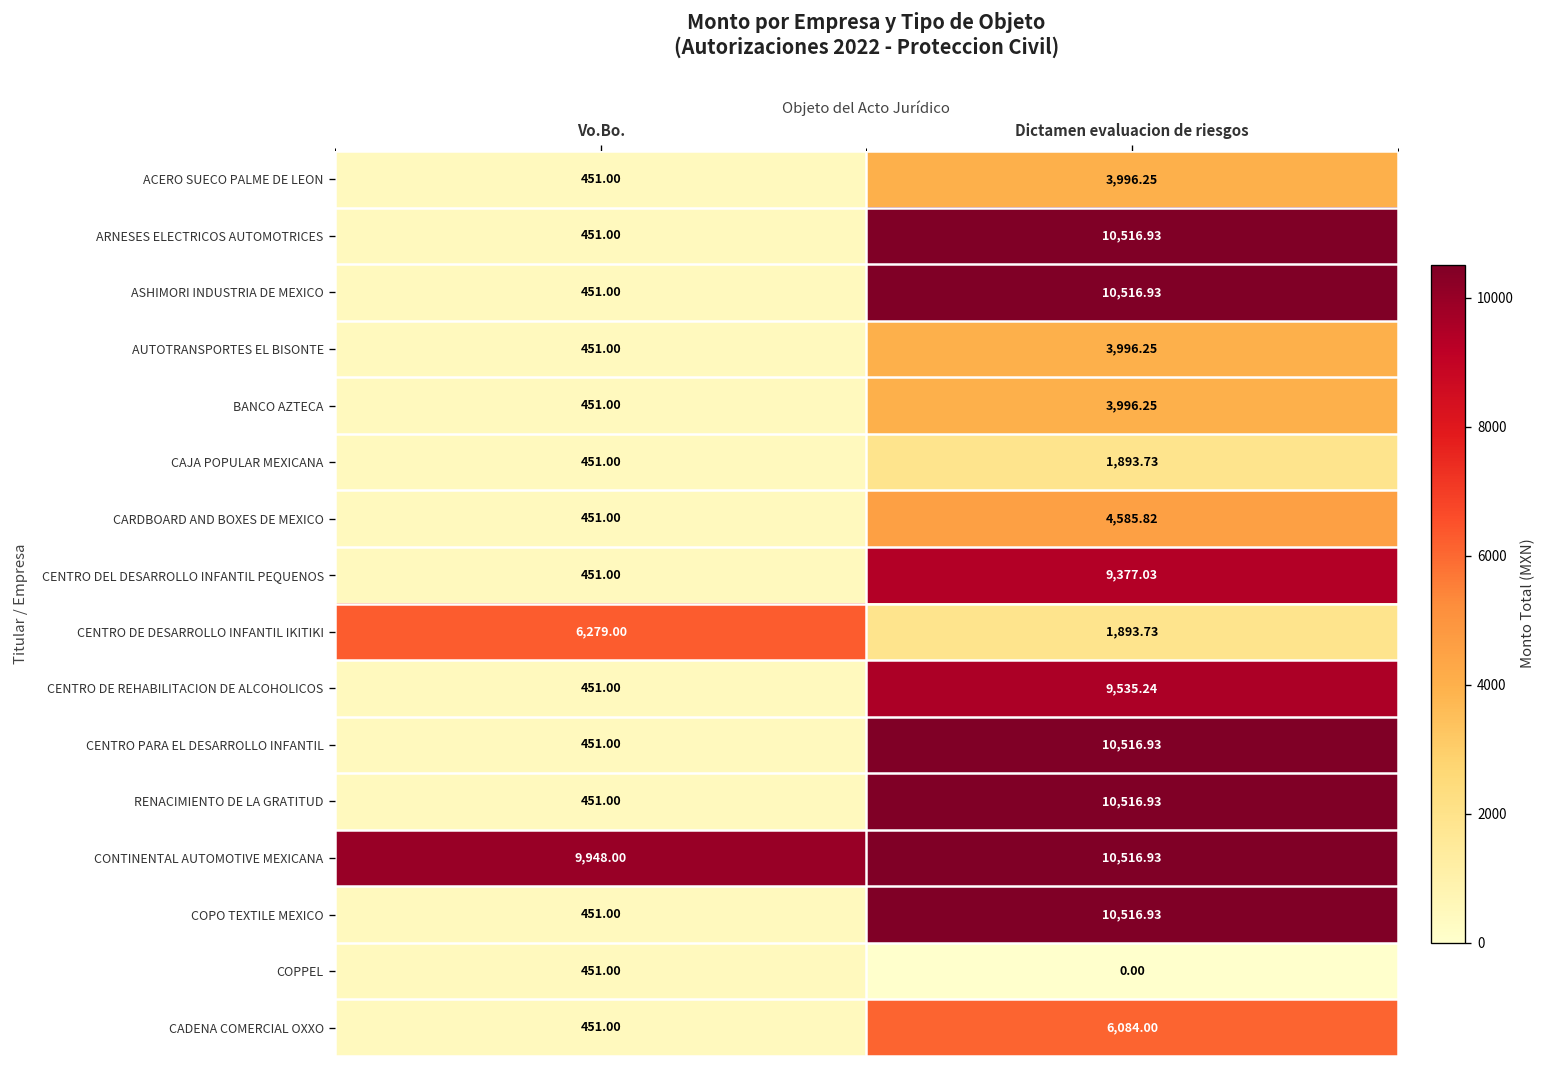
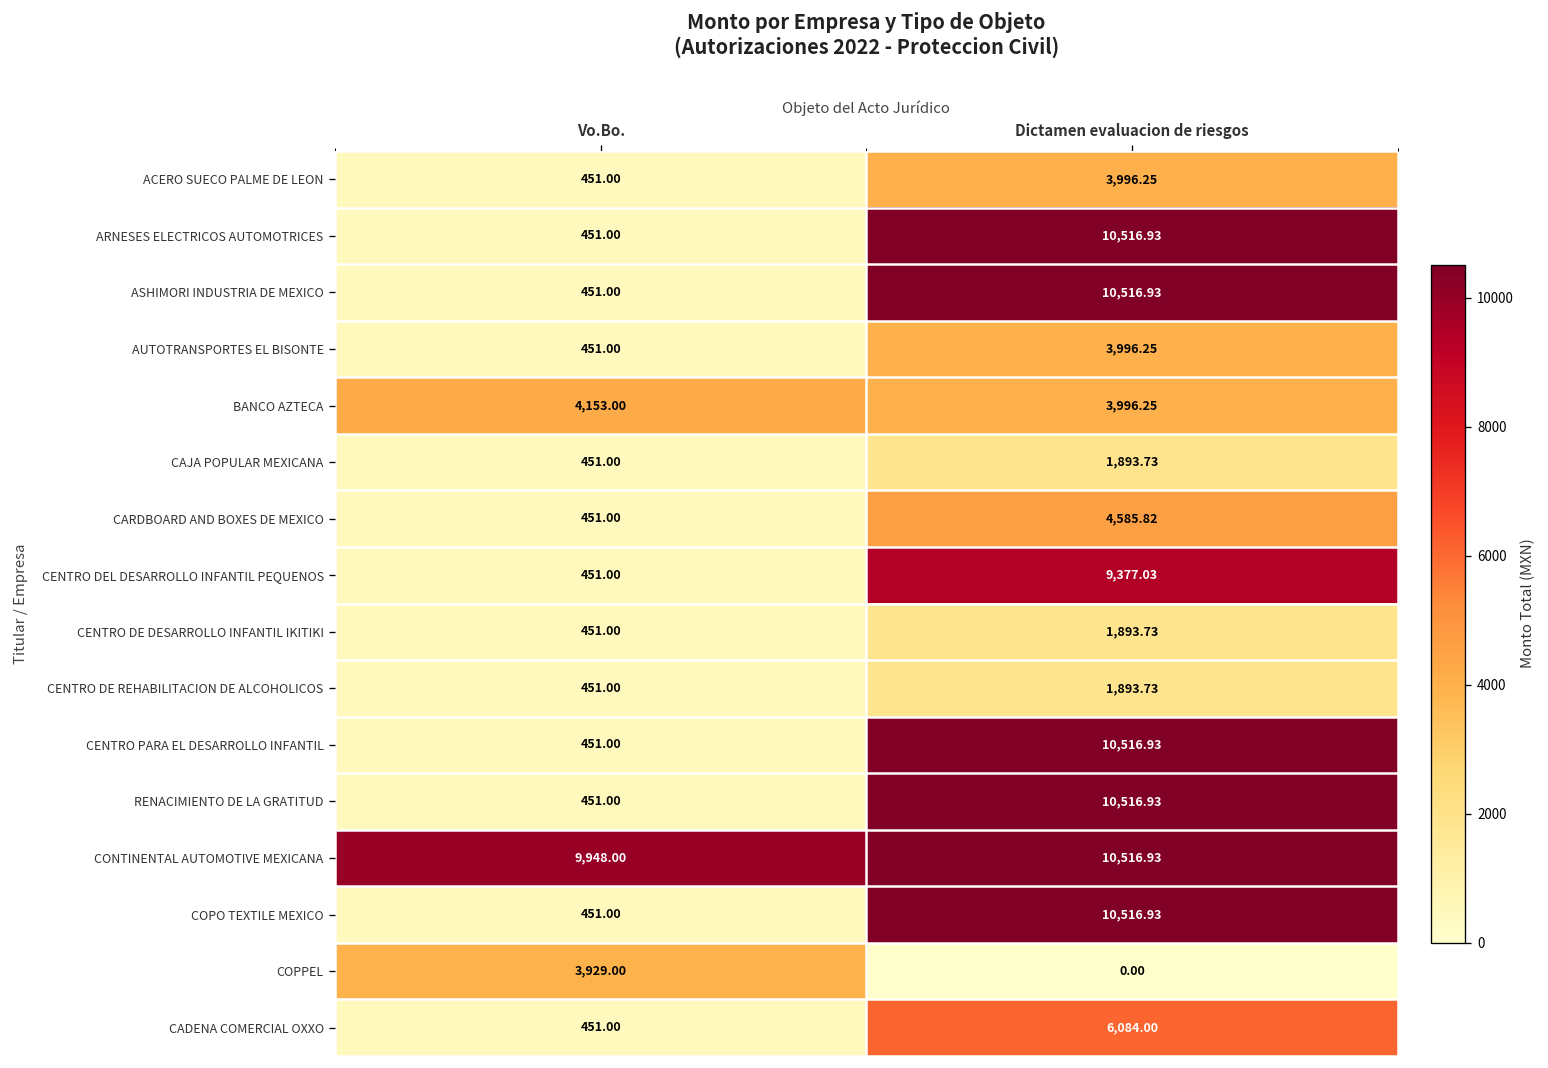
  {
    "ACERO SUECO PALME DE LEON": {
      "Vo.Bo.": "451.00",
      "Dictamen evaluacion de riesgos": "3,996.25"
    },
    "ARNESES ELECTRICOS AUTOMOTRICES": {
      "Vo.Bo.": "451.00",
      "Dictamen evaluacion de riesgos": "10,516.93"
    },
    "ASHIMORI INDUSTRIA DE MEXICO": {
      "Vo.Bo.": "451.00",
      "Dictamen evaluacion de riesgos": "10,516.93"
    },
    "AUTOTRANSPORTES EL BISONTE": {
      "Vo.Bo.": "451.00",
      "Dictamen evaluacion de riesgos": "3,996.25"
    },
    "BANCO AZTECA": {
-     "Vo.Bo.": "451.00",
+     "Vo.Bo.": "4,153.00",
      "Dictamen evaluacion de riesgos": "3,996.25"
    },
    "CAJA POPULAR MEXICANA": {
      "Vo.Bo.": "451.00",
      "Dictamen evaluacion de riesgos": "1,893.73"
    },
    "CARDBOARD AND BOXES DE MEXICO": {
      "Vo.Bo.": "451.00",
      "Dictamen evaluacion de riesgos": "4,585.82"
    },
    "CENTRO DEL DESARROLLO INFANTIL PEQUENOS": {
      "Vo.Bo.": "451.00",
      "Dictamen evaluacion de riesgos": "9,377.03"
    },
    "CENTRO DE DESARROLLO INFANTIL IKITIKI": {
-     "Vo.Bo.": "6,279.00",
+     "Vo.Bo.": "451.00",
      "Dictamen evaluacion de riesgos": "1,893.73"
    },
    "CENTRO DE REHABILITACION DE ALCOHOLICOS": {
      "Vo.Bo.": "451.00",
-     "Dictamen evaluacion de riesgos": "9,535.24"
+     "Dictamen evaluacion de riesgos": "1,893.73"
    },
    "CENTRO PARA EL DESARROLLO INFANTIL": {
      "Vo.Bo.": "451.00",
      "Dictamen evaluacion de riesgos": "10,516.93"
    },
    "RENACIMIENTO DE LA GRATITUD": {
      "Vo.Bo.": "451.00",
      "Dictamen evaluacion de riesgos": "10,516.93"
    },
    "CONTINENTAL AUTOMOTIVE MEXICANA": {
      "Vo.Bo.": "9,948.00",
      "Dictamen evaluacion de riesgos": "10,516.93"
    },
    "COPO TEXTILE MEXICO": {
      "Vo.Bo.": "451.00",
      "Dictamen evaluacion de riesgos": "10,516.93"
    },
    "COPPEL": {
-     "Vo.Bo.": "451.00",
+     "Vo.Bo.": "3,929.00",
      "Dictamen evaluacion de riesgos": "0.00"
    },
    "CADENA COMERCIAL OXXO": {
      "Vo.Bo.": "451.00",
      "Dictamen evaluacion de riesgos": "6,084.00"
    }
  }
